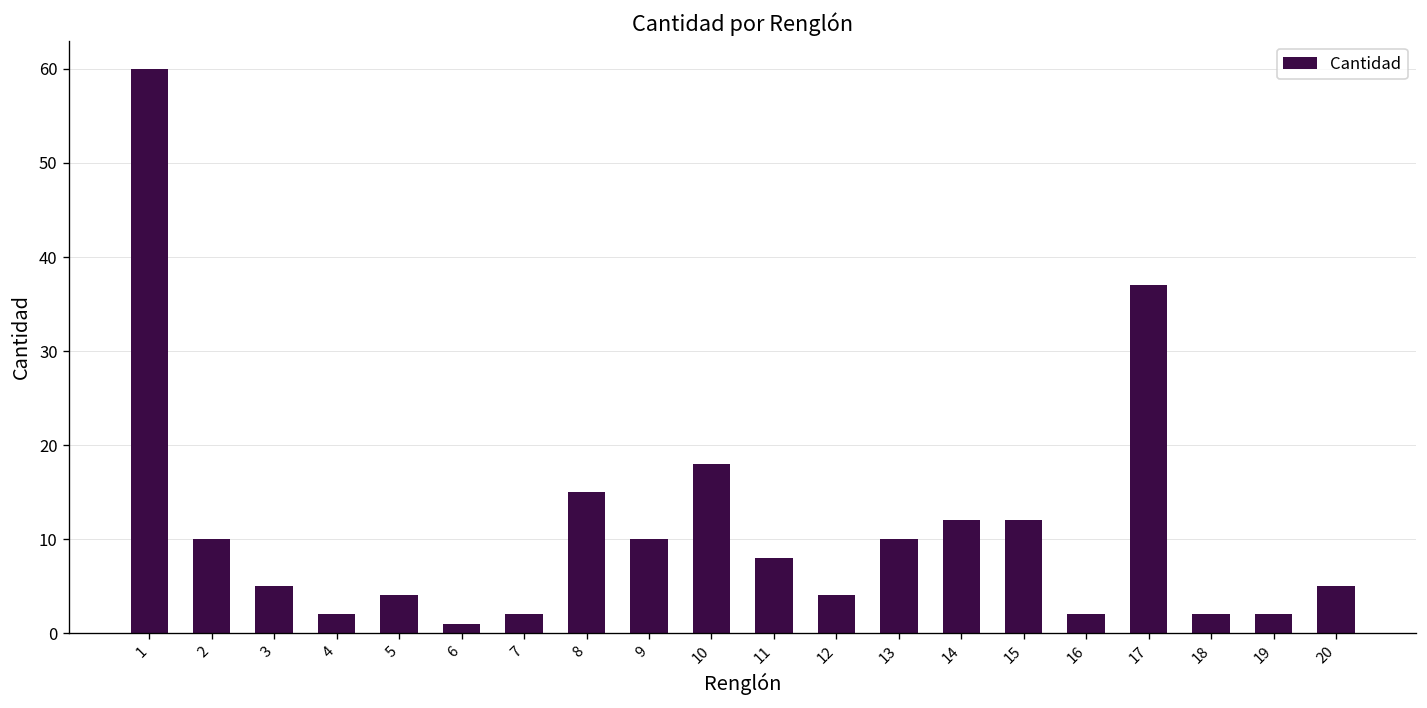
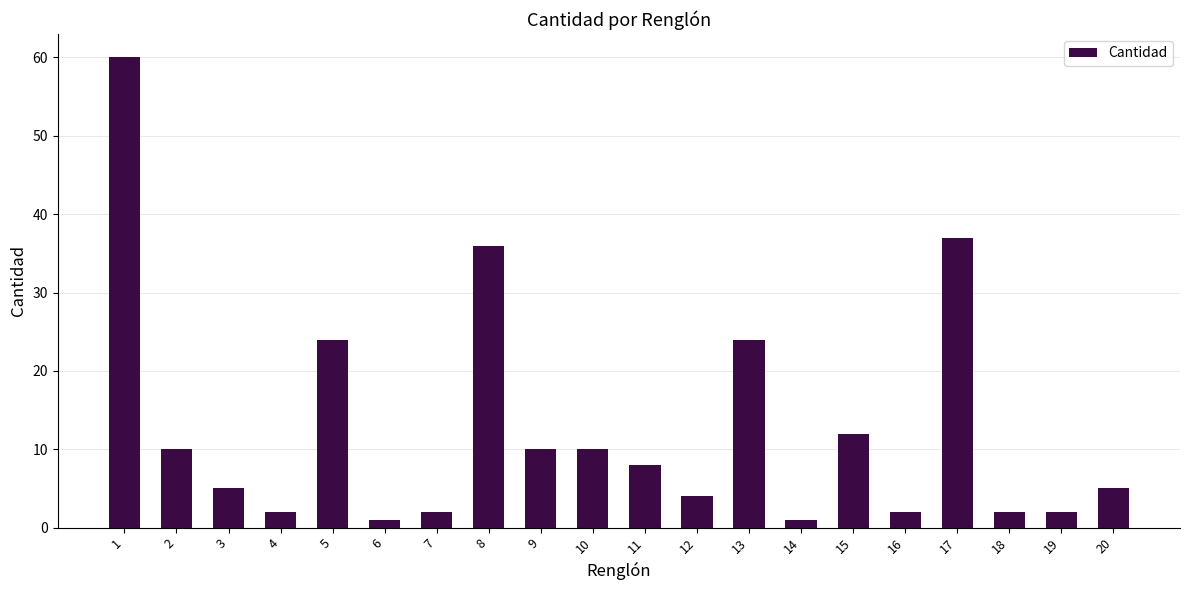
  {
    "1": 60,
    "2": 10,
    "3": 5,
    "4": 2,
-   "5": 4,
+   "5": 24,
    "6": 1,
    "7": 2,
-   "8": 15,
+   "8": 36,
    "9": 10,
-   "10": 18,
+   "10": 10,
    "11": 8,
    "12": 4,
-   "13": 10,
-   "14": 12,
+   "13": 24,
+   "14": 1,
    "15": 12,
    "16": 2,
    "17": 37,
    "18": 2,
    "19": 2,
    "20": 5
  }
